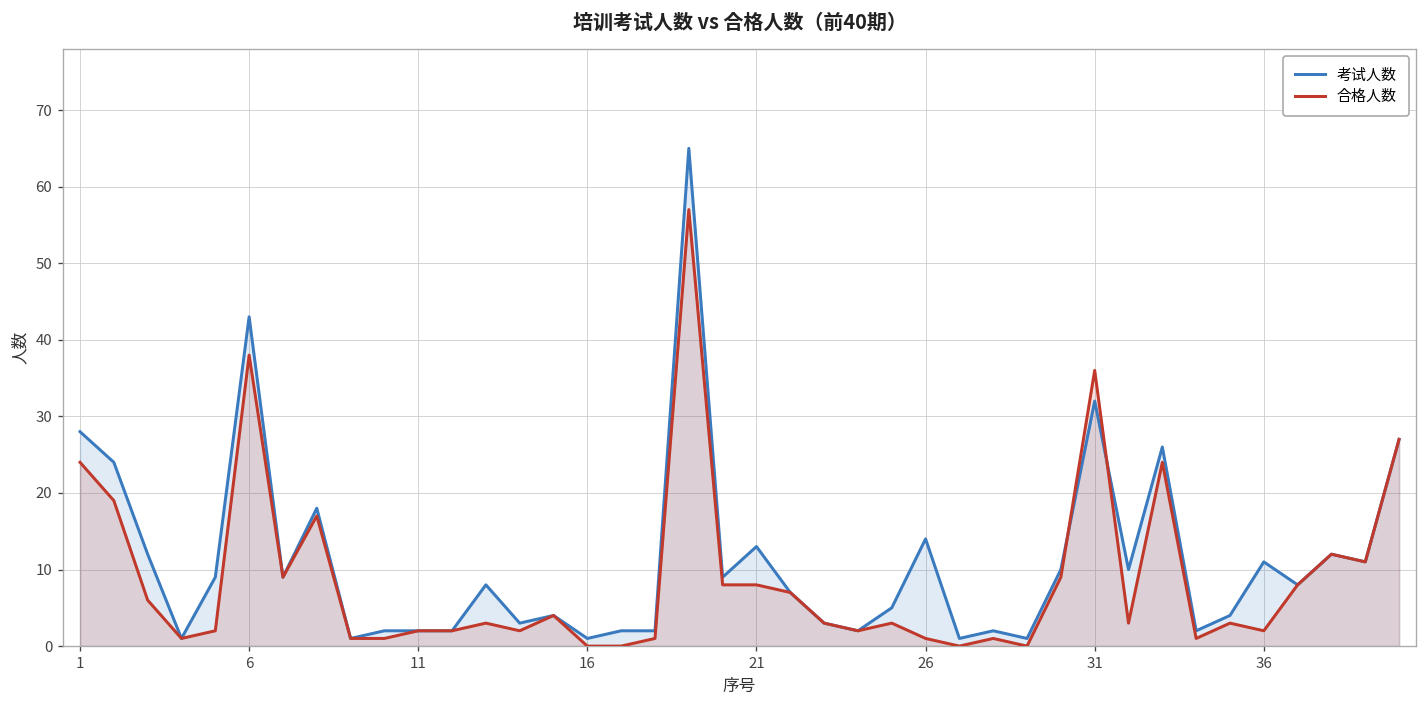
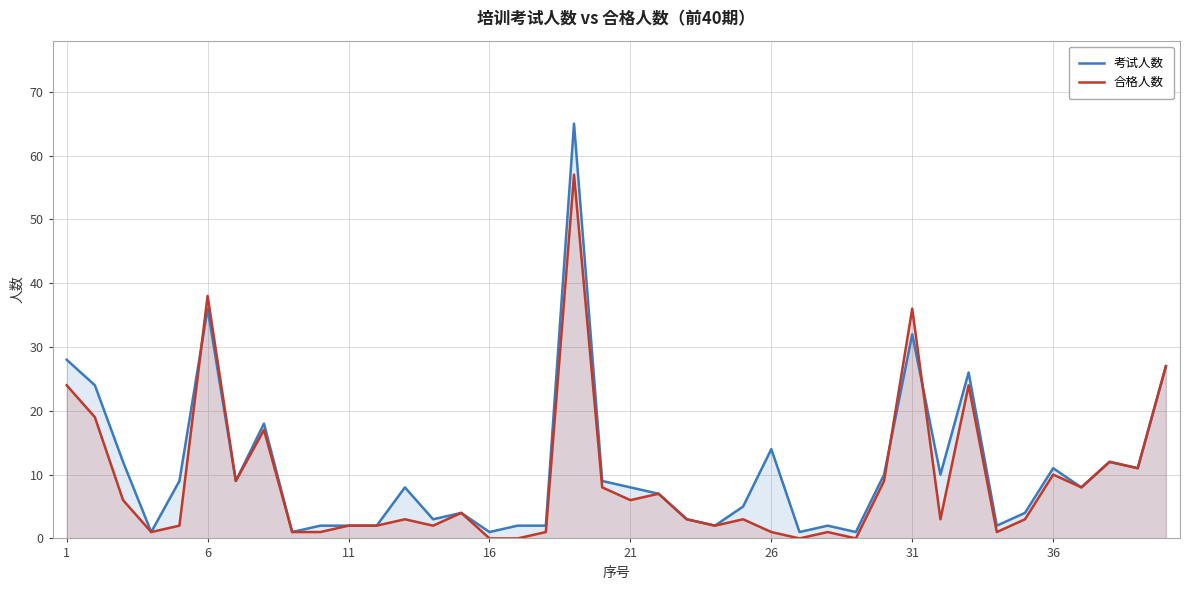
  {
    "考试人数": {
      "1": 28,
-     "6": 43,
+     "6": 36,
      "16": 1,
-     "21": 13,
+     "21": 8,
      "26": 14,
      "31": 32,
      "36": 11
    },
    "合格人数": {
      "1": 24,
      "6": 38,
      "16": 0,
-     "21": 8,
+     "21": 6,
      "26": 1,
      "31": 36,
-     "36": 2
+     "36": 10
    }
  }
